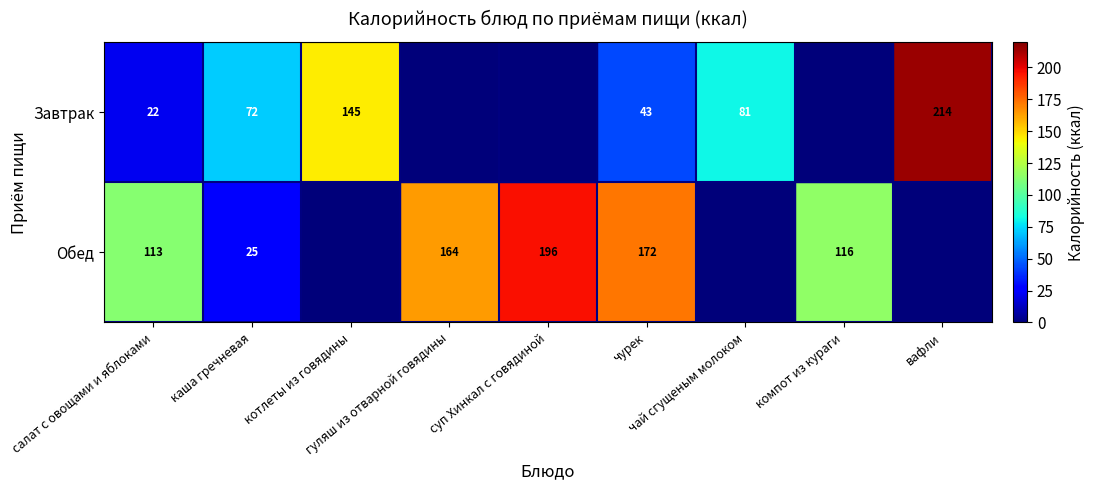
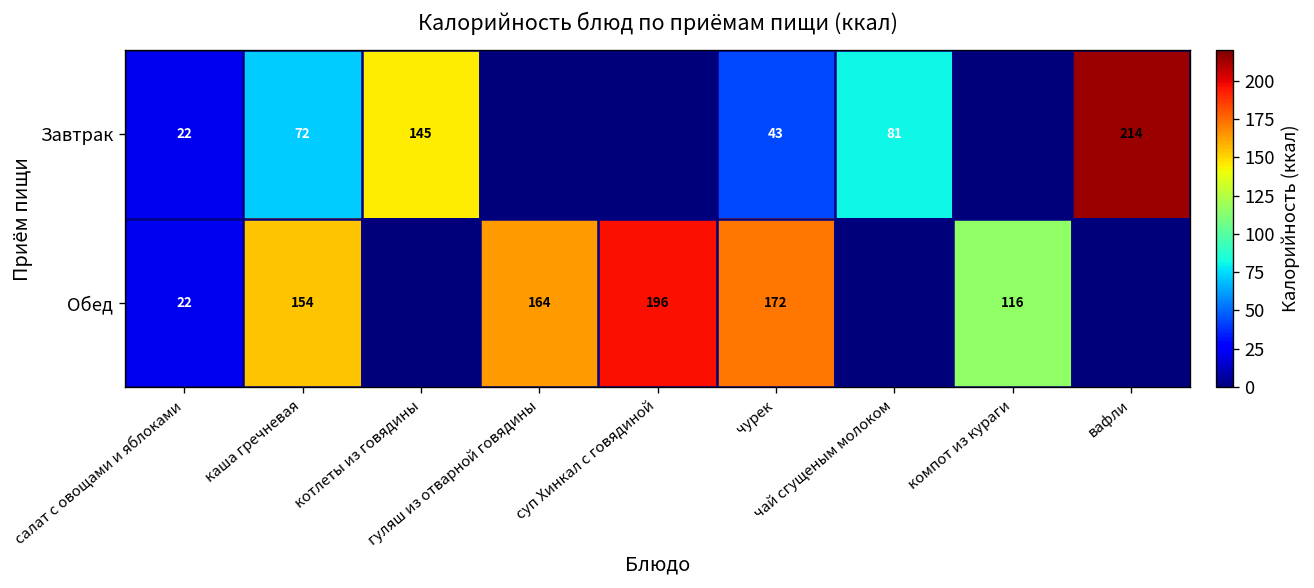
  {
    "Завтрак": {
      "салат с овощами и яблоками": 22,
      "каша гречневая": 72,
      "котлеты из говядины": 145,
      "чурек": 43,
      "чай сгущеным молоком": 81,
      "вафли": 214
    },
    "Обед": {
-     "салат с овощами и яблоками": 113,
-     "каша гречневая": 25,
+     "салат с овощами и яблоками": 22,
+     "каша гречневая": 154,
      "гуляш из отварной говядины": 164,
      "суп Хинкал с говядиной": 196,
      "чурек": 172,
      "компот из кураги": 116
    }
  }
